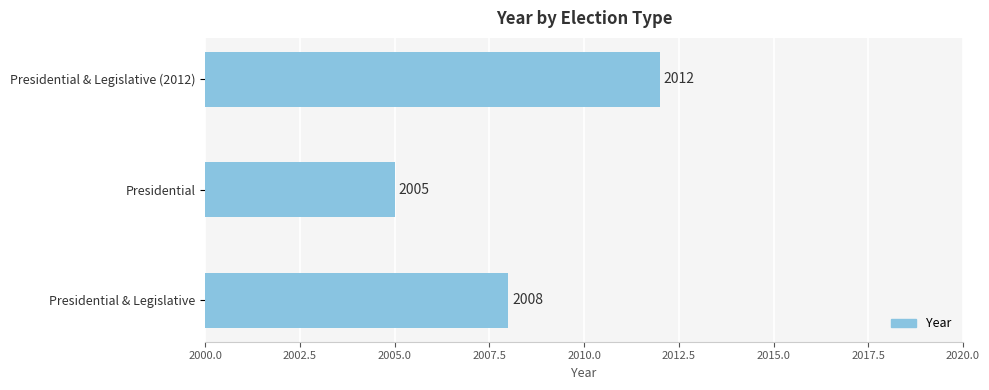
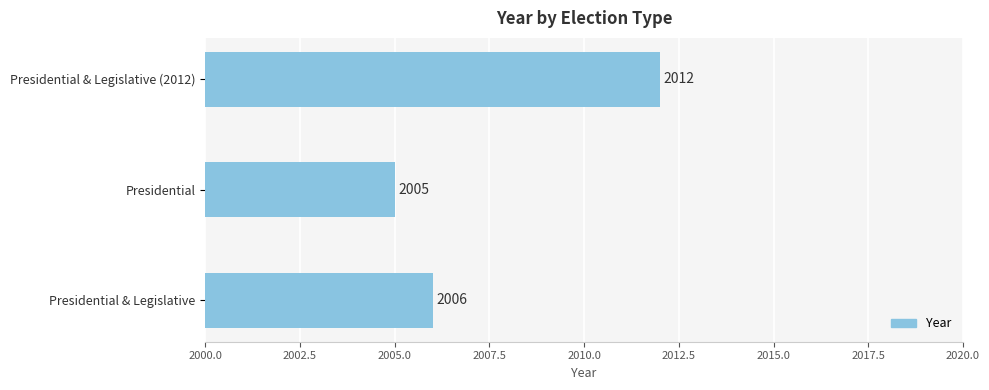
  {
    "Presidential & Legislative (2012)": 2012,
    "Presidential": 2005,
-   "Presidential & Legislative": 2008
+   "Presidential & Legislative": 2006
  }
